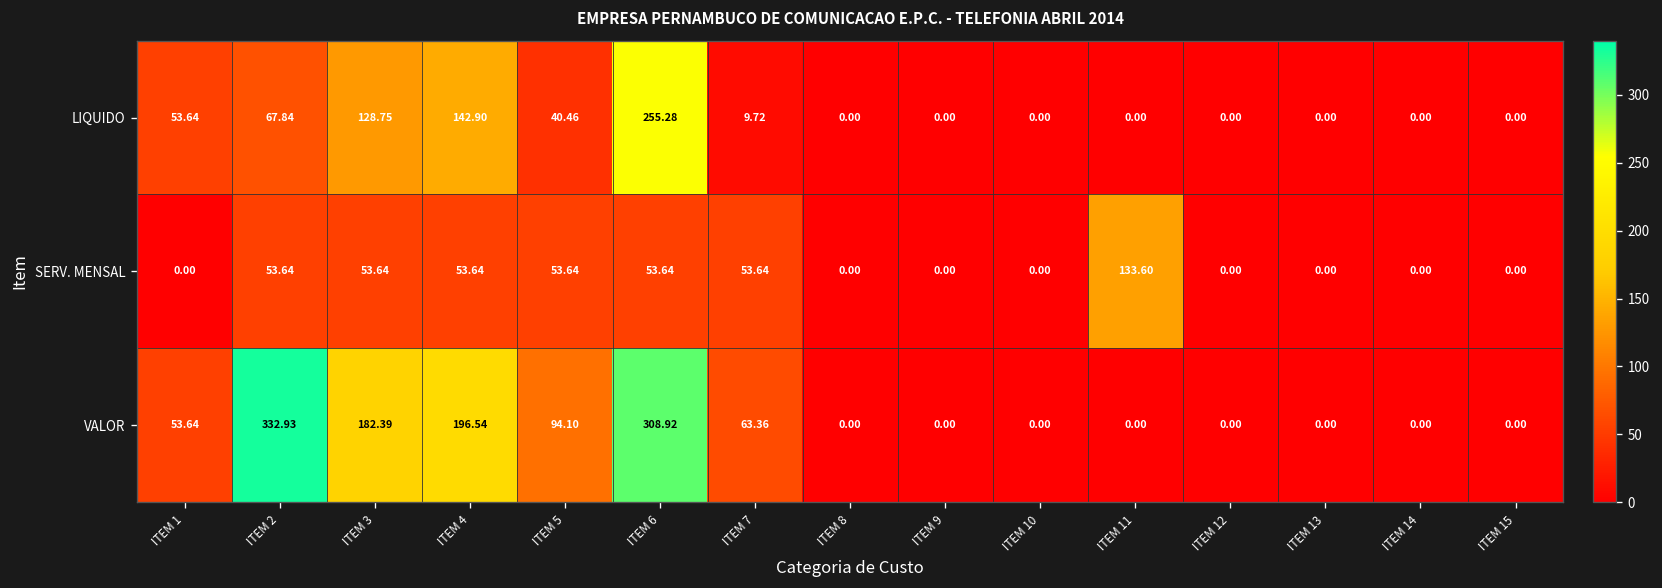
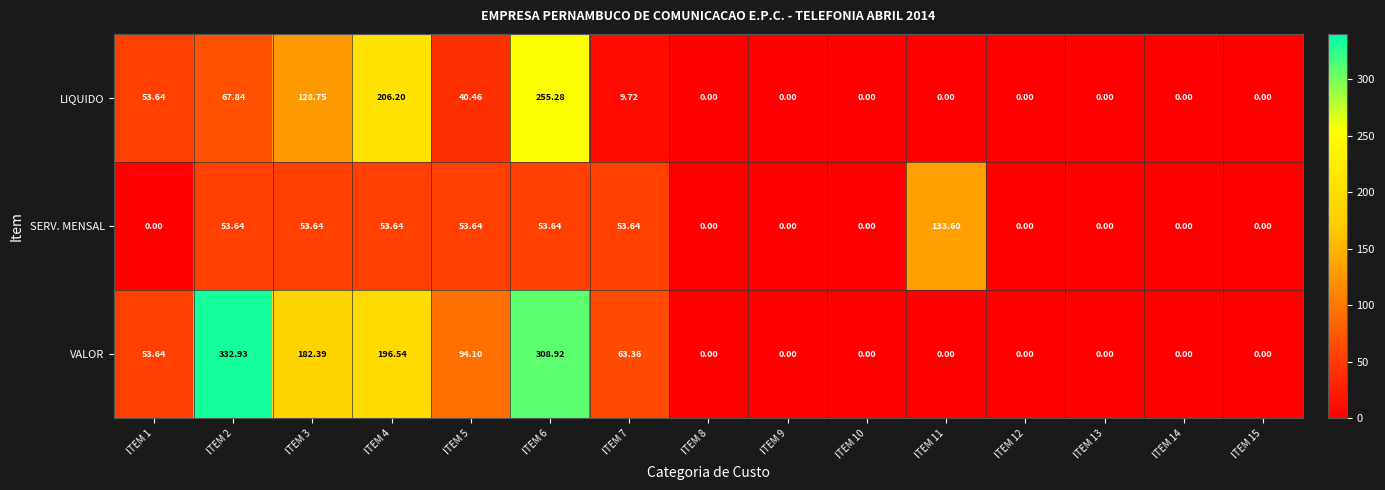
  {
    "LIQUIDO": {
      "ITEM 1": 53.64,
      "ITEM 2": 67.84,
      "ITEM 3": 128.75,
-     "ITEM 4": 142.90,
+     "ITEM 4": 206.20,
      "ITEM 5": 40.46,
      "ITEM 6": 255.28,
      "ITEM 7": 9.72,
      "ITEM 8": 0.00,
      "ITEM 9": 0.00,
      "ITEM 10": 0.00,
      "ITEM 11": 0.00,
      "ITEM 12": 0.00,
      "ITEM 13": 0.00,
      "ITEM 14": 0.00,
      "ITEM 15": 0.00
    },
    "SERV. MENSAL": {
      "ITEM 1": 0.00,
      "ITEM 2": 53.64,
      "ITEM 3": 53.64,
      "ITEM 4": 53.64,
      "ITEM 5": 53.64,
      "ITEM 6": 53.64,
      "ITEM 7": 53.64,
      "ITEM 8": 0.00,
      "ITEM 9": 0.00,
      "ITEM 10": 0.00,
      "ITEM 11": 133.60,
      "ITEM 12": 0.00,
      "ITEM 13": 0.00,
      "ITEM 14": 0.00,
      "ITEM 15": 0.00
    },
    "VALOR": {
      "ITEM 1": 53.64,
      "ITEM 2": 332.93,
      "ITEM 3": 182.39,
      "ITEM 4": 196.54,
      "ITEM 5": 94.10,
      "ITEM 6": 308.92,
      "ITEM 7": 63.36,
      "ITEM 8": 0.00,
      "ITEM 9": 0.00,
      "ITEM 10": 0.00,
      "ITEM 11": 0.00,
      "ITEM 12": 0.00,
      "ITEM 13": 0.00,
      "ITEM 14": 0.00,
      "ITEM 15": 0.00
    }
  }
